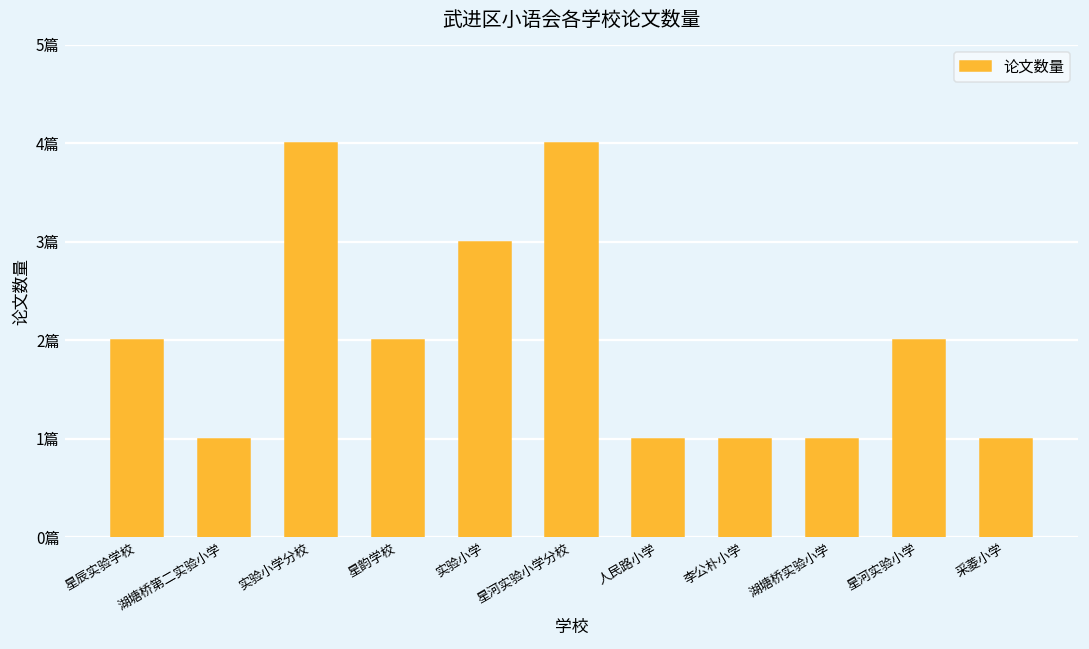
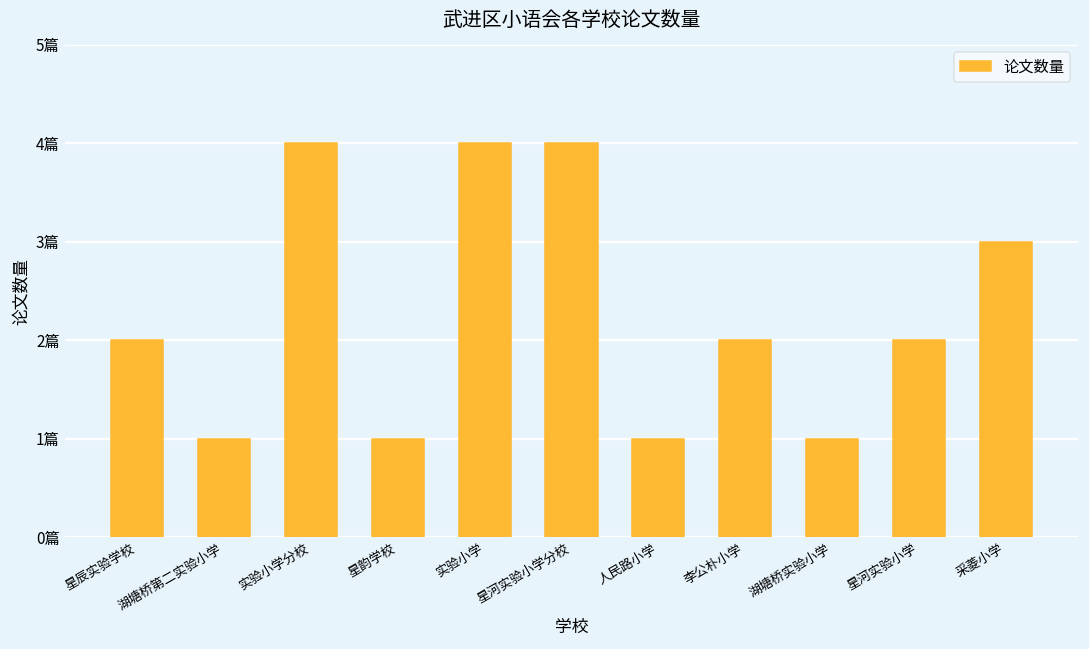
  {
    "星辰实验学校": "2篇",
    "湖塘桥第二实验小学": "1篇",
    "实验小学分校": "4篇",
-   "星韵学校": "2篇",
-   "实验小学": "3篇",
+   "星韵学校": "1篇",
+   "实验小学": "4篇",
    "星河实验小学分校": "4篇",
    "人民路小学": "1篇",
-   "李公朴小学": "1篇",
+   "李公朴小学": "2篇",
    "湖塘桥实验小学": "1篇",
    "星河实验小学": "2篇",
-   "采菱小学": "1篇"
+   "采菱小学": "3篇"
  }
